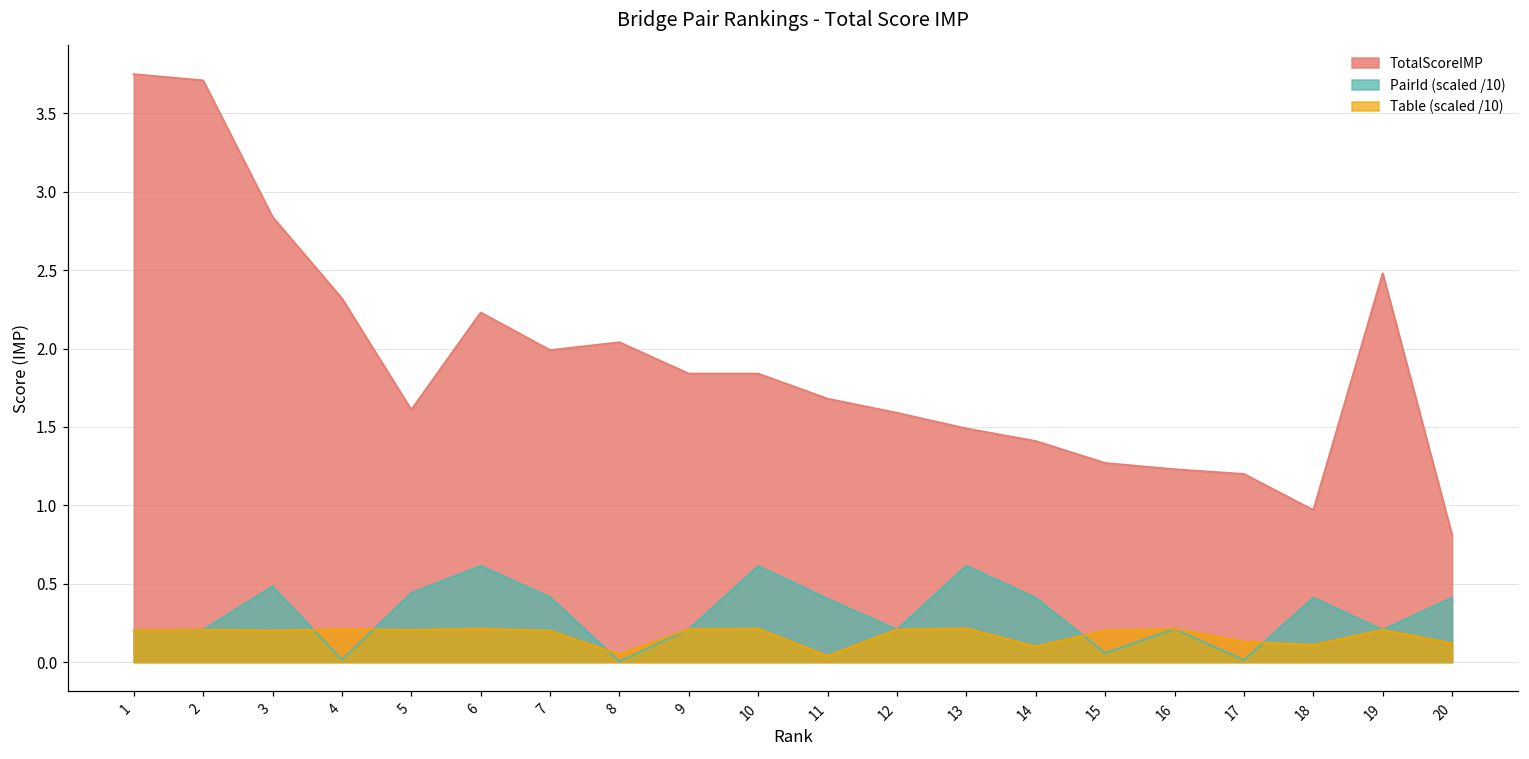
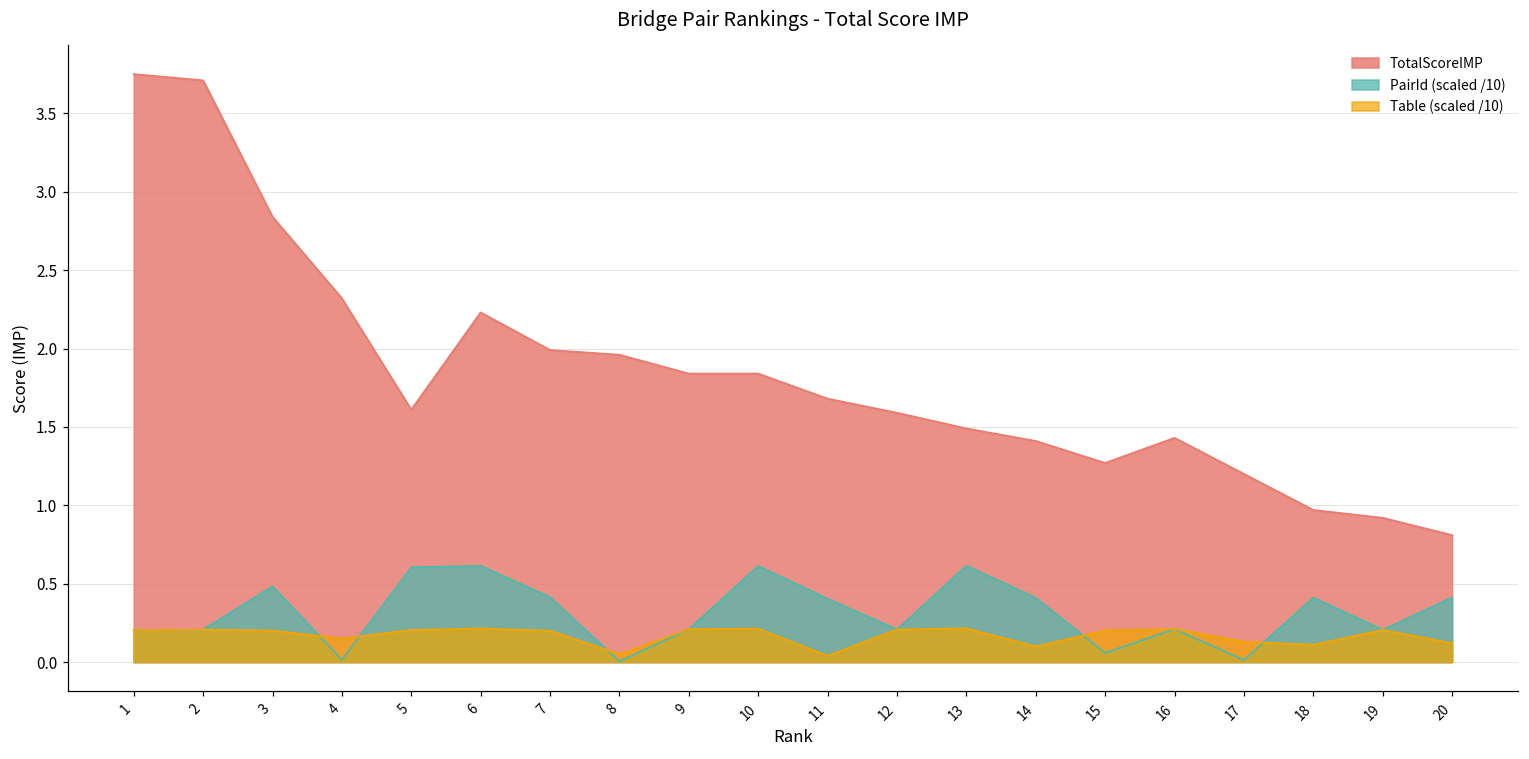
  {
    "TotalScoreIMP": {
      "1": 3.75,
      "2": 3.71,
      "3": 2.84,
      "4": 2.32,
      "5": 1.61,
      "6": 2.23,
      "7": 1.99,
-     "8": 2.04,
+     "8": 1.96,
      "9": 1.84,
      "10": 1.84,
      "11": 1.68,
      "12": 1.59,
      "13": 1.49,
      "14": 1.41,
      "15": 1.27,
-     "16": 1.23,
+     "16": 1.43,
      "17": 1.20,
      "18": 0.97,
-     "19": 2.48,
+     "19": 0.92,
      "20": 0.81
    },
    "PairId (scaled /10)": {
      "3": 0.48,
      "4": 0.02,
-     "5": 0.44,
+     "5": 0.61,
      "6": 0.61,
      "7": 0.41,
      "8": 0.01,
      "10": 0.61,
      "11": 0.40,
      "13": 0.62,
      "14": 0.41,
      "15": 0.06,
      "17": 0.01,
      "18": 0.41,
      "20": 0.41
    },
    "Table (scaled /10)": {
      "3": 0.20,
-     "4": 0.21,
+     "4": 0.15,
      "5": 0.21,
      "6": 0.21,
      "7": 0.20,
      "8": 0.05,
      "10": 0.21,
      "11": 0.04,
      "13": 0.22,
      "14": 0.10,
      "15": 0.20,
      "17": 0.13,
      "18": 0.11,
      "20": 0.12
    }
  }
